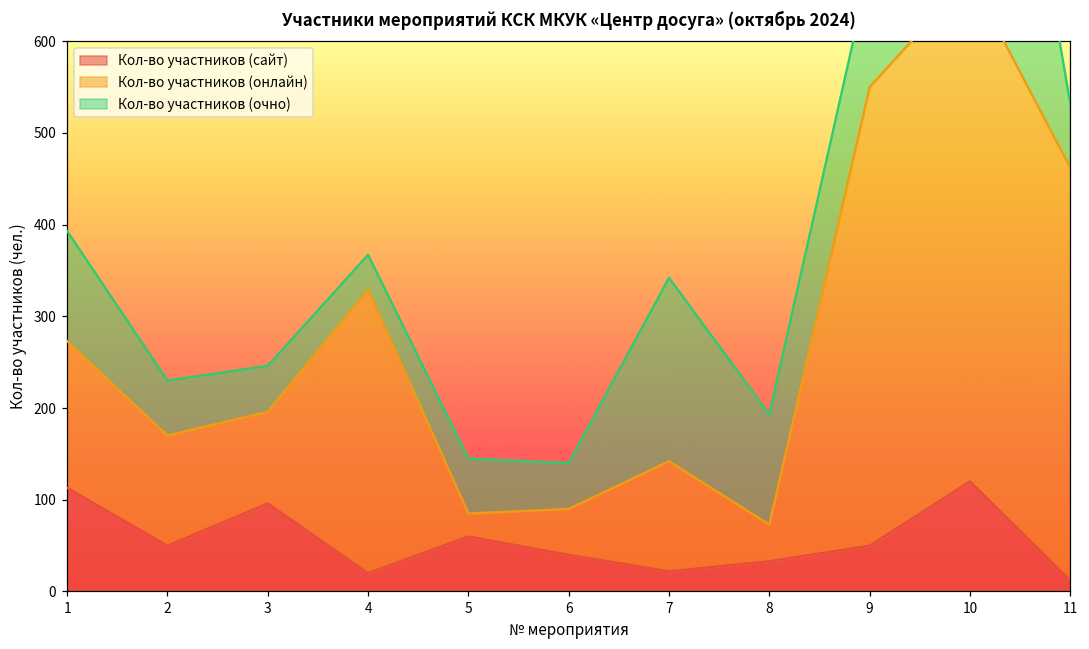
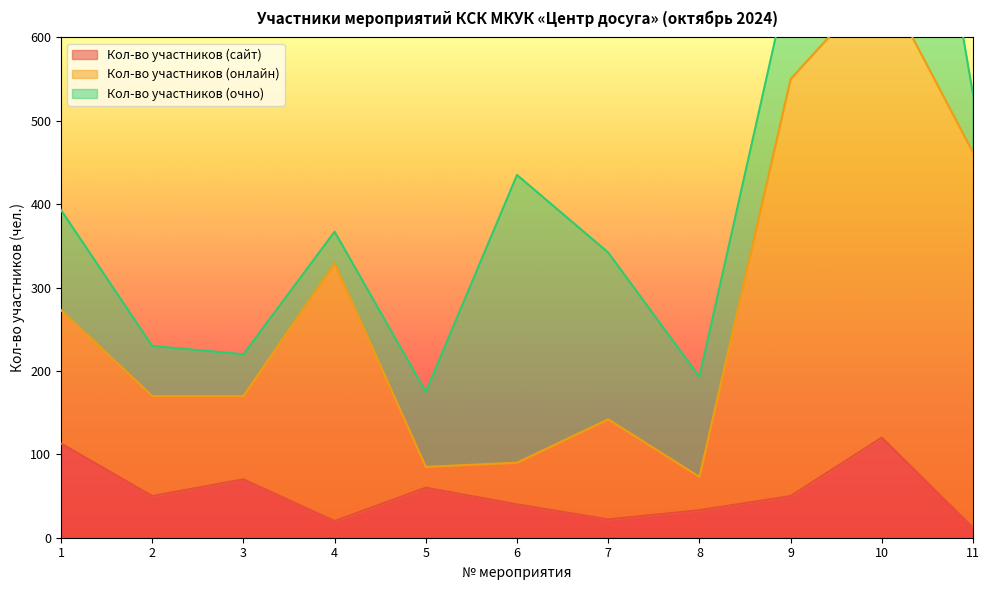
  {
    "Кол-во участников (сайт)": {
      "1": 110,
      "2": 50,
-     "3": 100,
+     "3": 70,
      "4": 20,
      "5": 60,
      "6": 40,
      "7": 20,
      "8": 30,
      "9": 50,
      "10": 120,
      "11": 10
    },
    "Кол-во участников (онлайн)": {
      "1": 160,
      "2": 120,
      "3": 100,
      "4": 310,
      "5": 30,
      "6": 50,
      "7": 120,
      "8": 40,
      "9": 500,
      "11": 450
    },
    "Кол-во участников (очно)": {
      "1": 120,
      "2": 60,
      "3": 50,
      "4": 40,
-     "5": 60,
-     "6": 50,
+     "5": 90,
+     "6": 350,
      "7": 200,
      "8": 120,
      "11": 70
    }
  }
